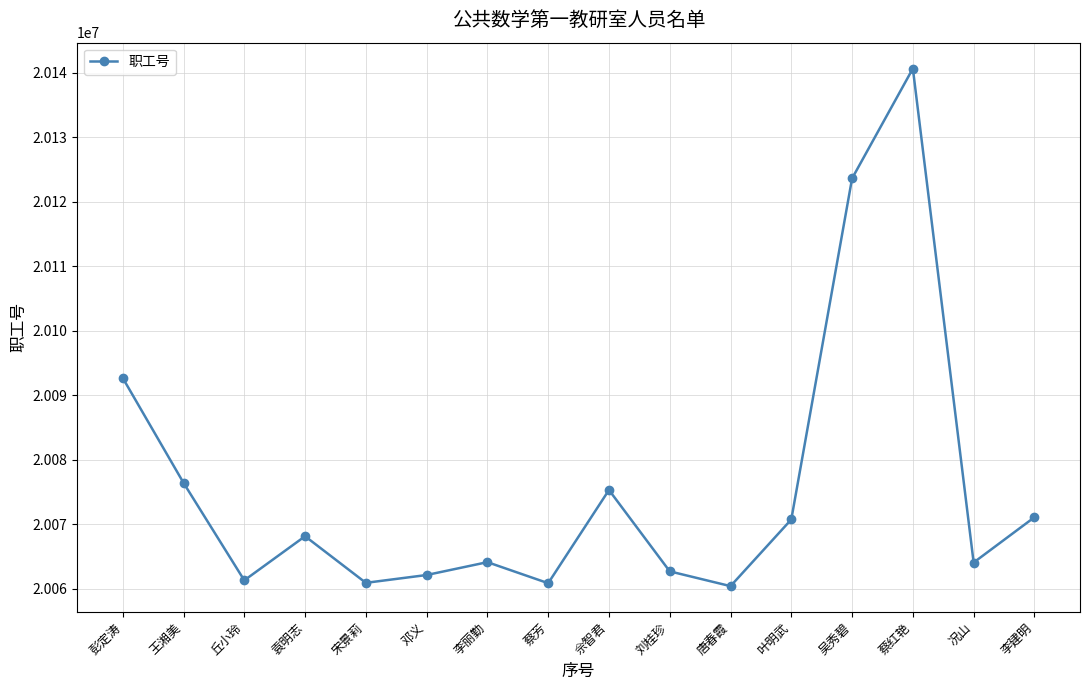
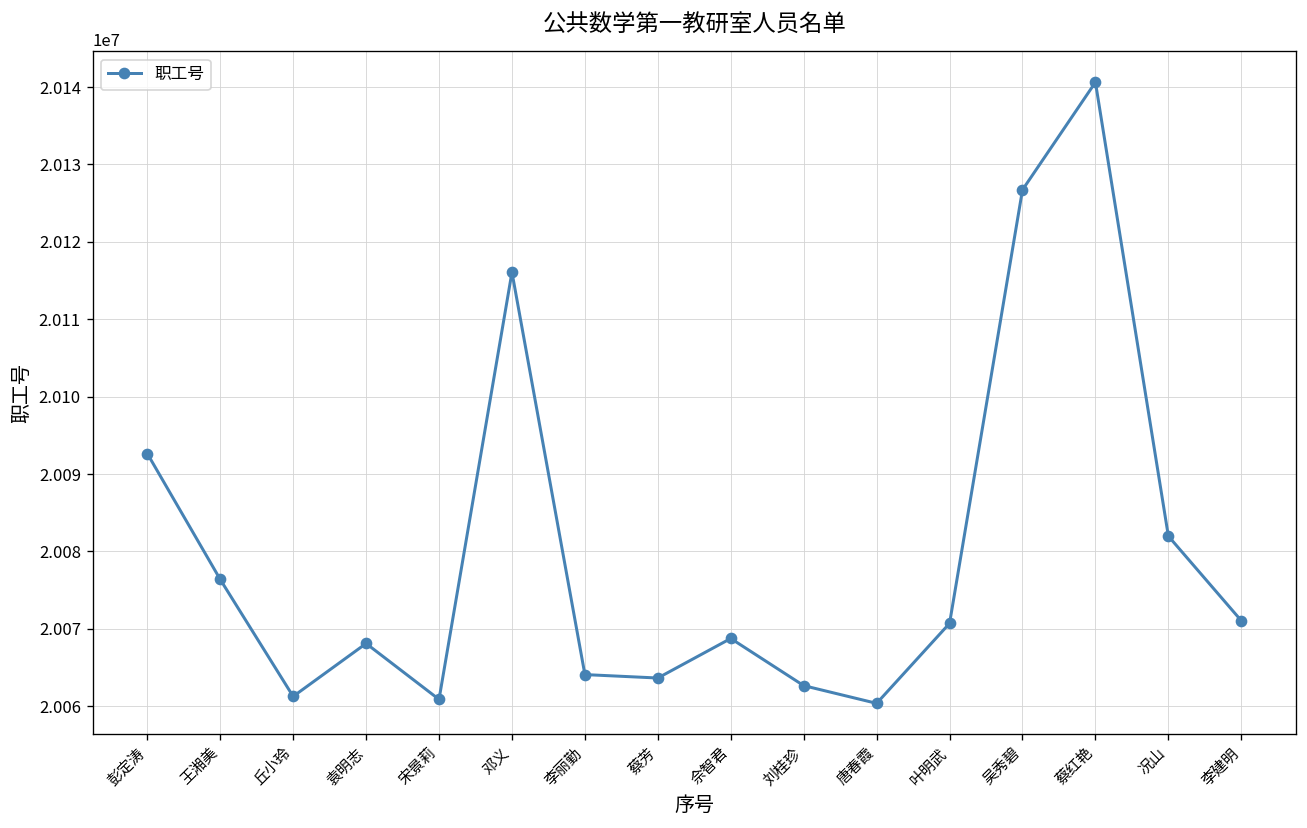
  {
    "彭定涛": 20093000,
    "王湘美": 20076000,
    "丘小玲": 20061000,
    "袁明志": 20068000,
    "宋景莉": 20061000,
-   "邓义": 20062000,
+   "邓义": 20116000,
    "李丽勤": 20064000,
-   "蔡芳": 20061000,
-   "佘智君": 20075000,
+   "蔡芳": 20064000,
+   "佘智君": 20069000,
    "刘桂珍": 20063000,
    "唐春霞": 20060000,
    "叶明武": 20071000,
-   "吴秀碧": 20124000,
+   "吴秀碧": 20127000,
    "蔡红艳": 20141000,
-   "况山": 20064000,
+   "况山": 20082000,
    "李建明": 20071000
  }
